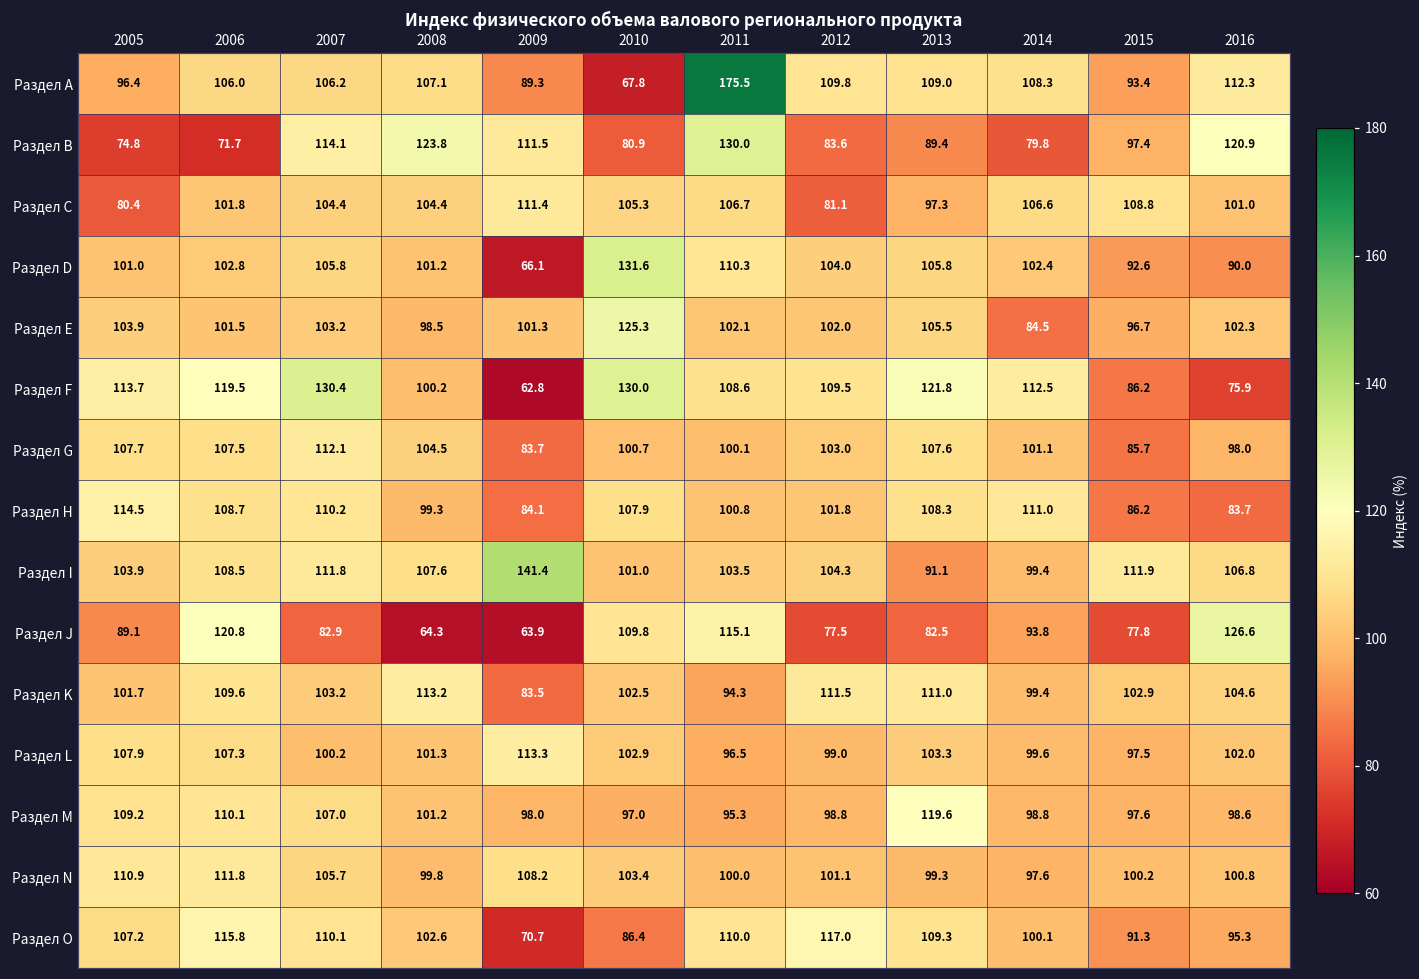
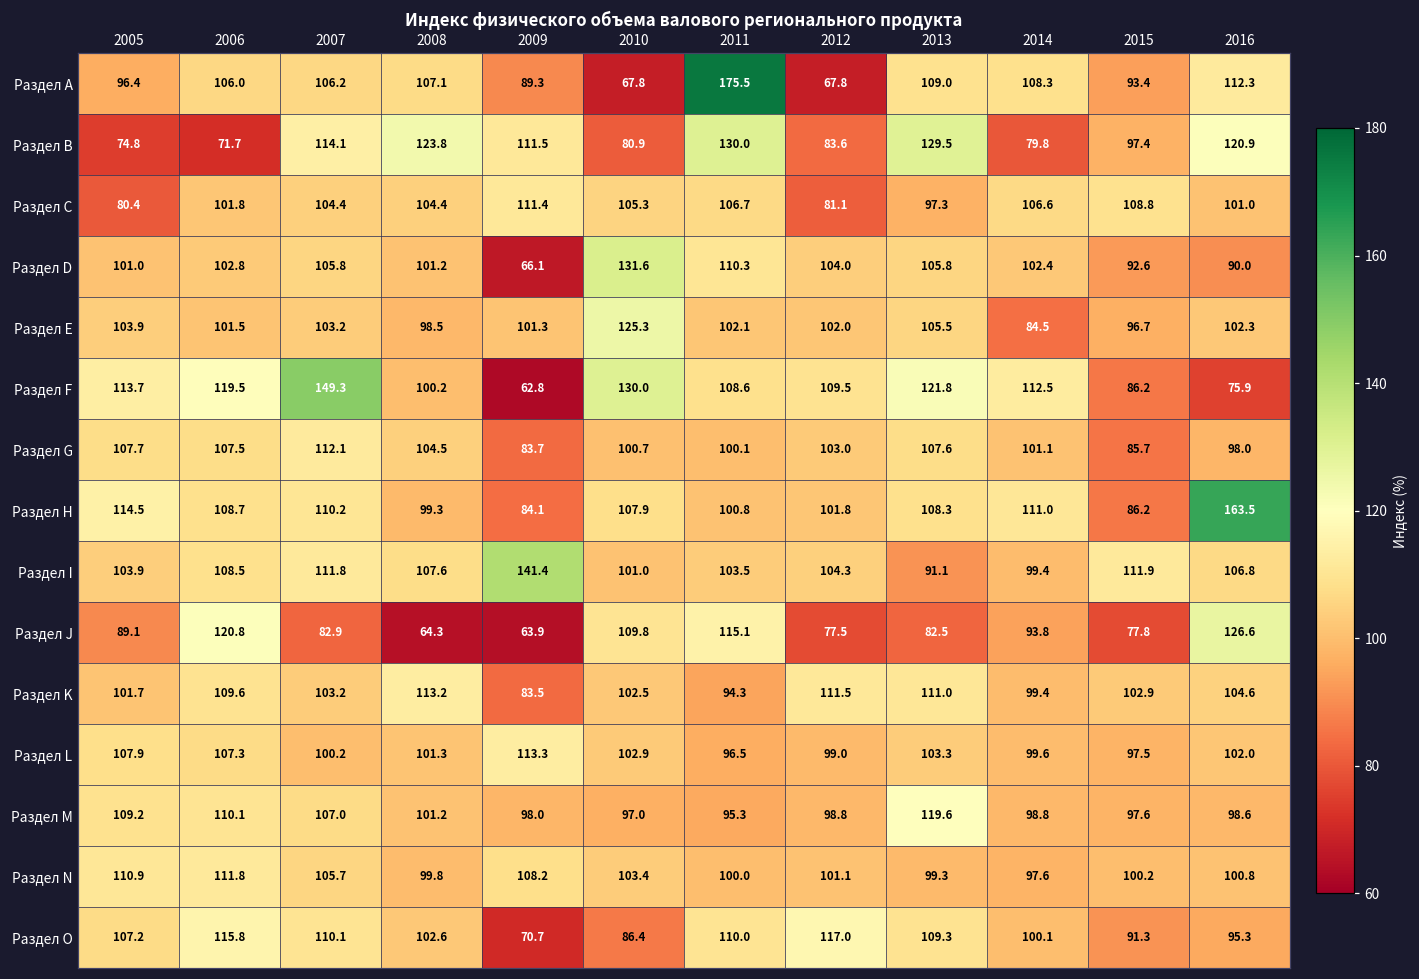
  {
    "Раздел A": {
      "2005": 96.4,
      "2006": 106.0,
      "2007": 106.2,
      "2008": 107.1,
      "2009": 89.3,
      "2010": 67.8,
      "2011": 175.5,
-     "2012": 109.8,
+     "2012": 67.8,
      "2013": 109.0,
      "2014": 108.3,
      "2015": 93.4,
      "2016": 112.3
    },
    "Раздел B": {
      "2005": 74.8,
      "2006": 71.7,
      "2007": 114.1,
      "2008": 123.8,
      "2009": 111.5,
      "2010": 80.9,
      "2011": 130.0,
      "2012": 83.6,
-     "2013": 89.4,
+     "2013": 129.5,
      "2014": 79.8,
      "2015": 97.4,
      "2016": 120.9
    },
    "Раздел C": {
      "2005": 80.4,
      "2006": 101.8,
      "2007": 104.4,
      "2008": 104.4,
      "2009": 111.4,
      "2010": 105.3,
      "2011": 106.7,
      "2012": 81.1,
      "2013": 97.3,
      "2014": 106.6,
      "2015": 108.8,
      "2016": 101.0
    },
    "Раздел D": {
      "2005": 101.0,
      "2006": 102.8,
      "2007": 105.8,
      "2008": 101.2,
      "2009": 66.1,
      "2010": 131.6,
      "2011": 110.3,
      "2012": 104.0,
      "2013": 105.8,
      "2014": 102.4,
      "2015": 92.6,
      "2016": 90.0
    },
    "Раздел E": {
      "2005": 103.9,
      "2006": 101.5,
      "2007": 103.2,
      "2008": 98.5,
      "2009": 101.3,
      "2010": 125.3,
      "2011": 102.1,
      "2012": 102.0,
      "2013": 105.5,
      "2014": 84.5,
      "2015": 96.7,
      "2016": 102.3
    },
    "Раздел F": {
      "2005": 113.7,
      "2006": 119.5,
-     "2007": 130.4,
+     "2007": 149.3,
      "2008": 100.2,
      "2009": 62.8,
      "2010": 130.0,
      "2011": 108.6,
      "2012": 109.5,
      "2013": 121.8,
      "2014": 112.5,
      "2015": 86.2,
      "2016": 75.9
    },
    "Раздел G": {
      "2005": 107.7,
      "2006": 107.5,
      "2007": 112.1,
      "2008": 104.5,
      "2009": 83.7,
      "2010": 100.7,
      "2011": 100.1,
      "2012": 103.0,
      "2013": 107.6,
      "2014": 101.1,
      "2015": 85.7,
      "2016": 98.0
    },
    "Раздел H": {
      "2005": 114.5,
      "2006": 108.7,
      "2007": 110.2,
      "2008": 99.3,
      "2009": 84.1,
      "2010": 107.9,
      "2011": 100.8,
      "2012": 101.8,
      "2013": 108.3,
      "2014": 111.0,
      "2015": 86.2,
-     "2016": 83.7
+     "2016": 163.5
    },
    "Раздел I": {
      "2005": 103.9,
      "2006": 108.5,
      "2007": 111.8,
      "2008": 107.6,
      "2009": 141.4,
      "2010": 101.0,
      "2011": 103.5,
      "2012": 104.3,
      "2013": 91.1,
      "2014": 99.4,
      "2015": 111.9,
      "2016": 106.8
    },
    "Раздел J": {
      "2005": 89.1,
      "2006": 120.8,
      "2007": 82.9,
      "2008": 64.3,
      "2009": 63.9,
      "2010": 109.8,
      "2011": 115.1,
      "2012": 77.5,
      "2013": 82.5,
      "2014": 93.8,
      "2015": 77.8,
      "2016": 126.6
    },
    "Раздел K": {
      "2005": 101.7,
      "2006": 109.6,
      "2007": 103.2,
      "2008": 113.2,
      "2009": 83.5,
      "2010": 102.5,
      "2011": 94.3,
      "2012": 111.5,
      "2013": 111.0,
      "2014": 99.4,
      "2015": 102.9,
      "2016": 104.6
    },
    "Раздел L": {
      "2005": 107.9,
      "2006": 107.3,
      "2007": 100.2,
      "2008": 101.3,
      "2009": 113.3,
      "2010": 102.9,
      "2011": 96.5,
      "2012": 99.0,
      "2013": 103.3,
      "2014": 99.6,
      "2015": 97.5,
      "2016": 102.0
    },
    "Раздел M": {
      "2005": 109.2,
      "2006": 110.1,
      "2007": 107.0,
      "2008": 101.2,
      "2009": 98.0,
      "2010": 97.0,
      "2011": 95.3,
      "2012": 98.8,
      "2013": 119.6,
      "2014": 98.8,
      "2015": 97.6,
      "2016": 98.6
    },
    "Раздел N": {
      "2005": 110.9,
      "2006": 111.8,
      "2007": 105.7,
      "2008": 99.8,
      "2009": 108.2,
      "2010": 103.4,
      "2011": 100.0,
      "2012": 101.1,
      "2013": 99.3,
      "2014": 97.6,
      "2015": 100.2,
      "2016": 100.8
    },
    "Раздел O": {
      "2005": 107.2,
      "2006": 115.8,
      "2007": 110.1,
      "2008": 102.6,
      "2009": 70.7,
      "2010": 86.4,
      "2011": 110.0,
      "2012": 117.0,
      "2013": 109.3,
      "2014": 100.1,
      "2015": 91.3,
      "2016": 95.3
    }
  }
